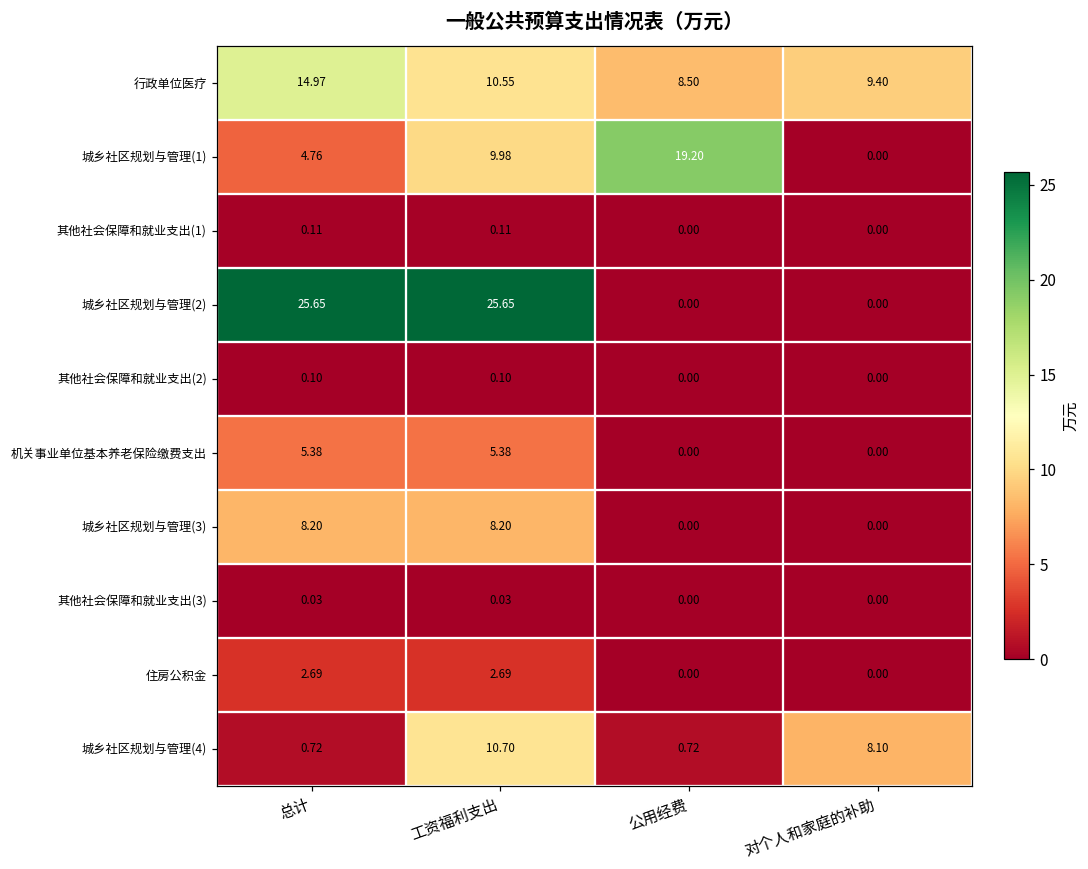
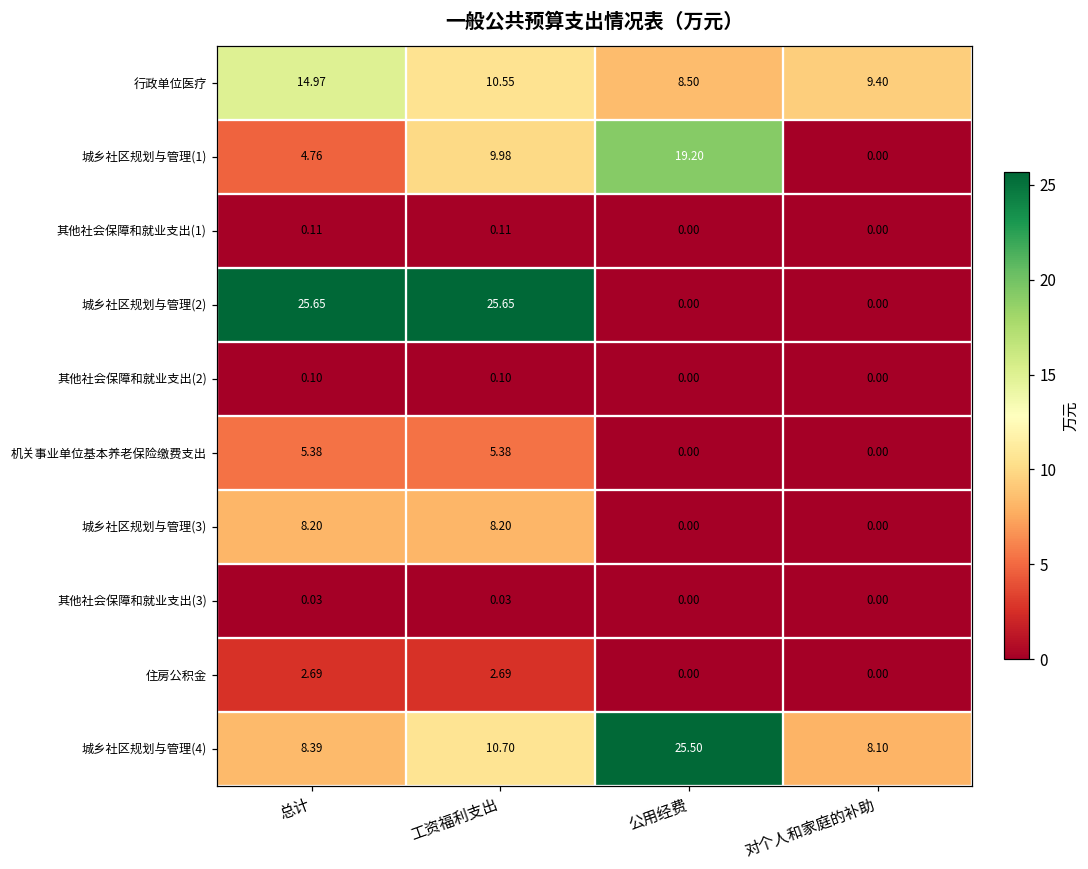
  {
    "行政单位医疗": {
      "总计": 14.97,
      "工资福利支出": 10.55,
      "公用经费": 8.50,
      "对个人和家庭的补助": 9.40
    },
    "城乡社区规划与管理(1)": {
      "总计": 4.76,
      "工资福利支出": 9.98,
      "公用经费": 19.20,
      "对个人和家庭的补助": 0.00
    },
    "其他社会保障和就业支出(1)": {
      "总计": 0.11,
      "工资福利支出": 0.11,
      "公用经费": 0.00,
      "对个人和家庭的补助": 0.00
    },
    "城乡社区规划与管理(2)": {
      "总计": 25.65,
      "工资福利支出": 25.65,
      "公用经费": 0.00,
      "对个人和家庭的补助": 0.00
    },
    "其他社会保障和就业支出(2)": {
      "总计": 0.10,
      "工资福利支出": 0.10,
      "公用经费": 0.00,
      "对个人和家庭的补助": 0.00
    },
    "机关事业单位基本养老保险缴费支出": {
      "总计": 5.38,
      "工资福利支出": 5.38,
      "公用经费": 0.00,
      "对个人和家庭的补助": 0.00
    },
    "城乡社区规划与管理(3)": {
      "总计": 8.20,
      "工资福利支出": 8.20,
      "公用经费": 0.00,
      "对个人和家庭的补助": 0.00
    },
    "其他社会保障和就业支出(3)": {
      "总计": 0.03,
      "工资福利支出": 0.03,
      "公用经费": 0.00,
      "对个人和家庭的补助": 0.00
    },
    "住房公积金": {
      "总计": 2.69,
      "工资福利支出": 2.69,
      "公用经费": 0.00,
      "对个人和家庭的补助": 0.00
    },
    "城乡社区规划与管理(4)": {
-     "总计": 0.72,
+     "总计": 8.39,
      "工资福利支出": 10.70,
-     "公用经费": 0.72,
+     "公用经费": 25.50,
      "对个人和家庭的补助": 8.10
    }
  }
